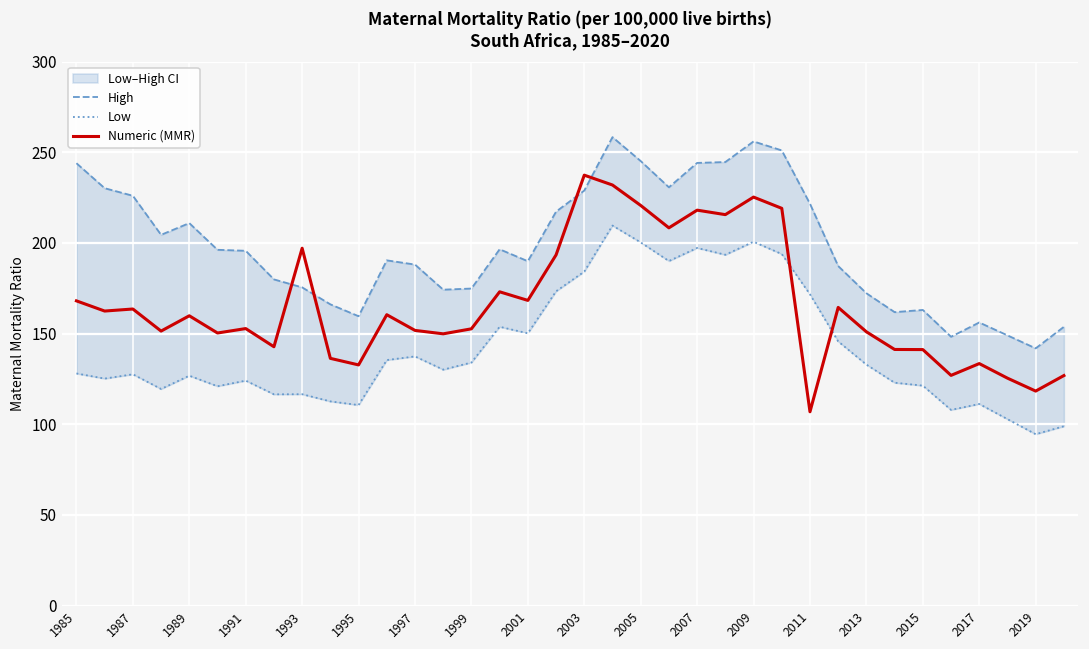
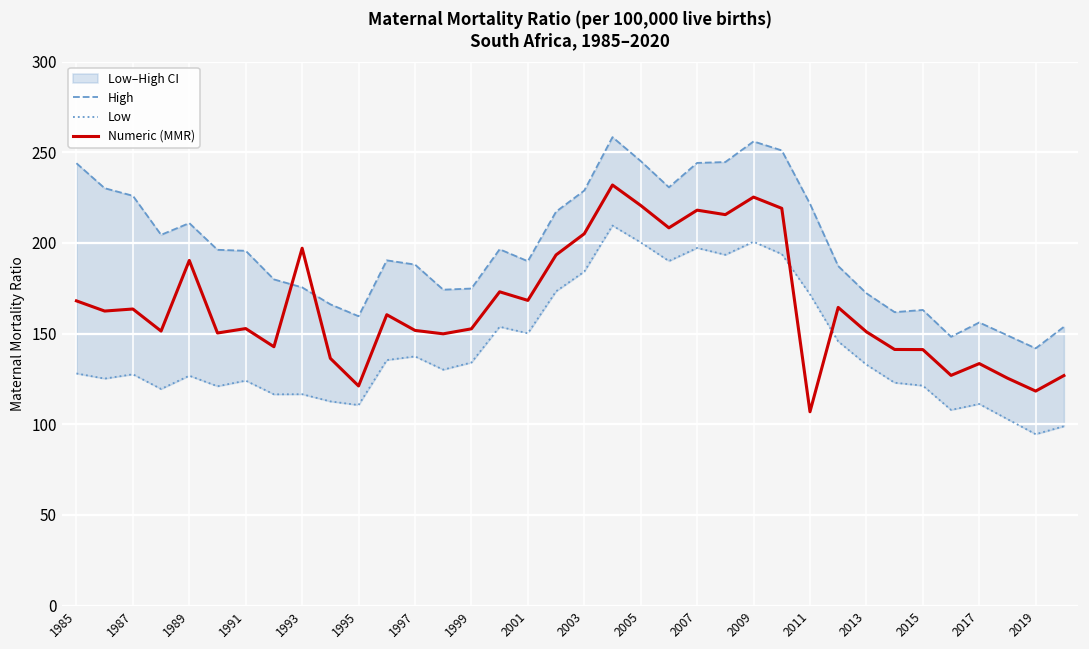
  {
    "Numeric (MMR)": {
      "1985": 168,
      "1987": 164,
-     "1989": 160,
+     "1989": 190,
      "1991": 153,
      "1993": 197,
-     "1995": 133,
+     "1995": 121,
      "1997": 152,
      "1999": 153,
      "2001": 168,
-     "2003": 237,
+     "2003": 205,
      "2005": 221,
      "2007": 218,
      "2009": 225,
      "2011": 107,
      "2013": 151,
      "2015": 141,
      "2017": 133,
      "2019": 118
    }
  }
